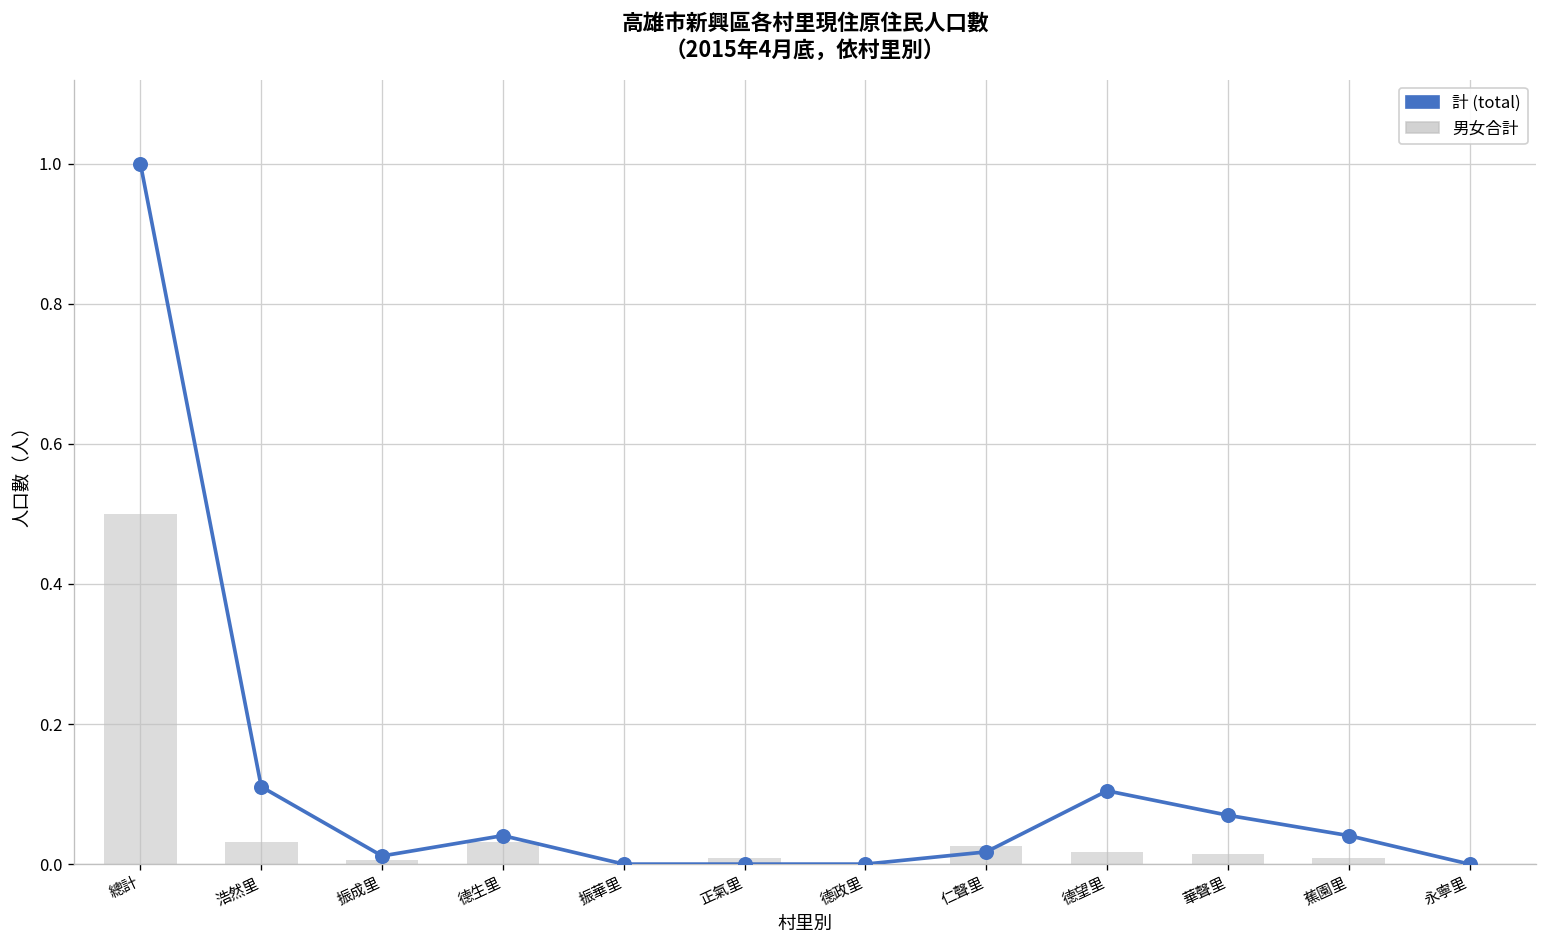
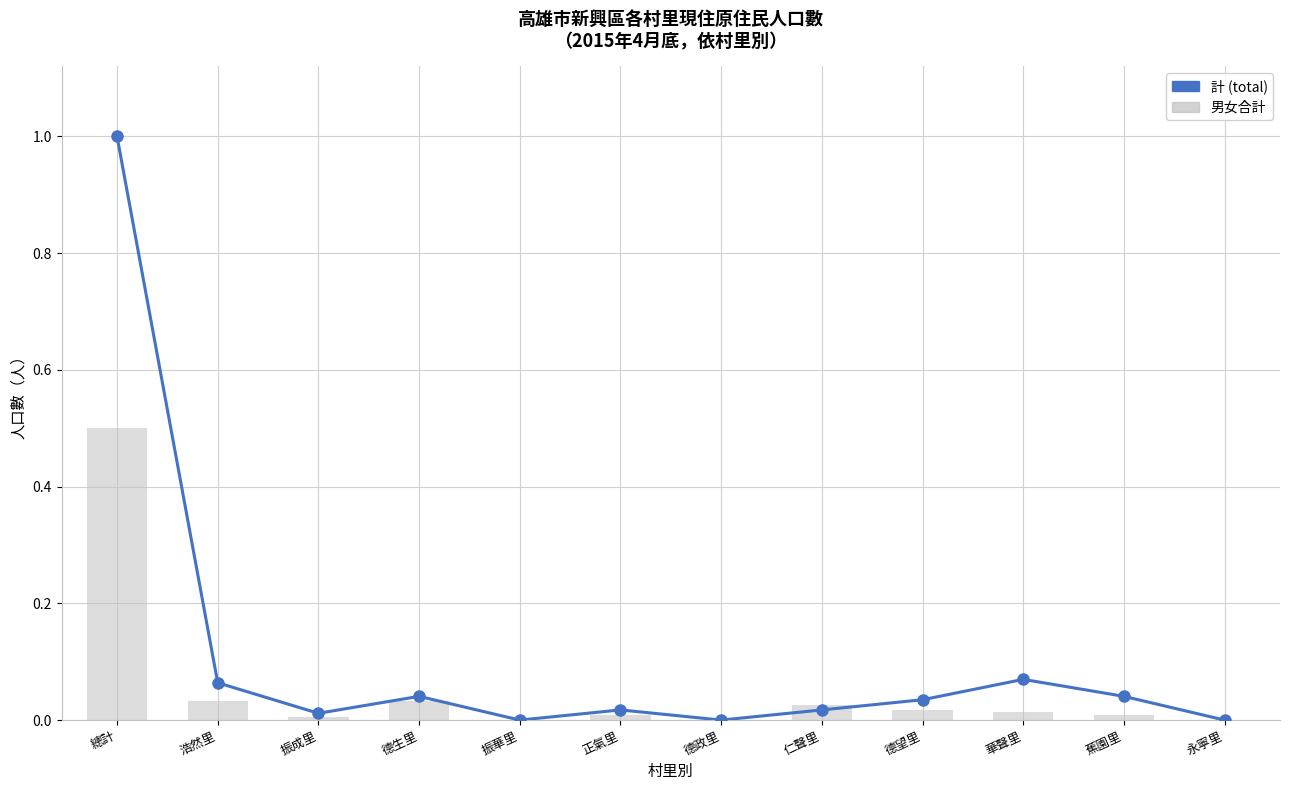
  {
    "計 (total)": {
      "總計": 1.00,
-     "浩然里": 0.11,
+     "浩然里": 0.06,
      "振成里": 0.01,
      "德生里": 0.04,
      "振華里": 0.00,
-     "正氣里": 0.00,
+     "正氣里": 0.02,
      "德政里": 0.00,
      "仁聲里": 0.02,
-     "德望里": 0.10,
+     "德望里": 0.03,
      "華聲里": 0.07,
      "蕉園里": 0.04,
      "永寧里": 0.00
    }
  }
